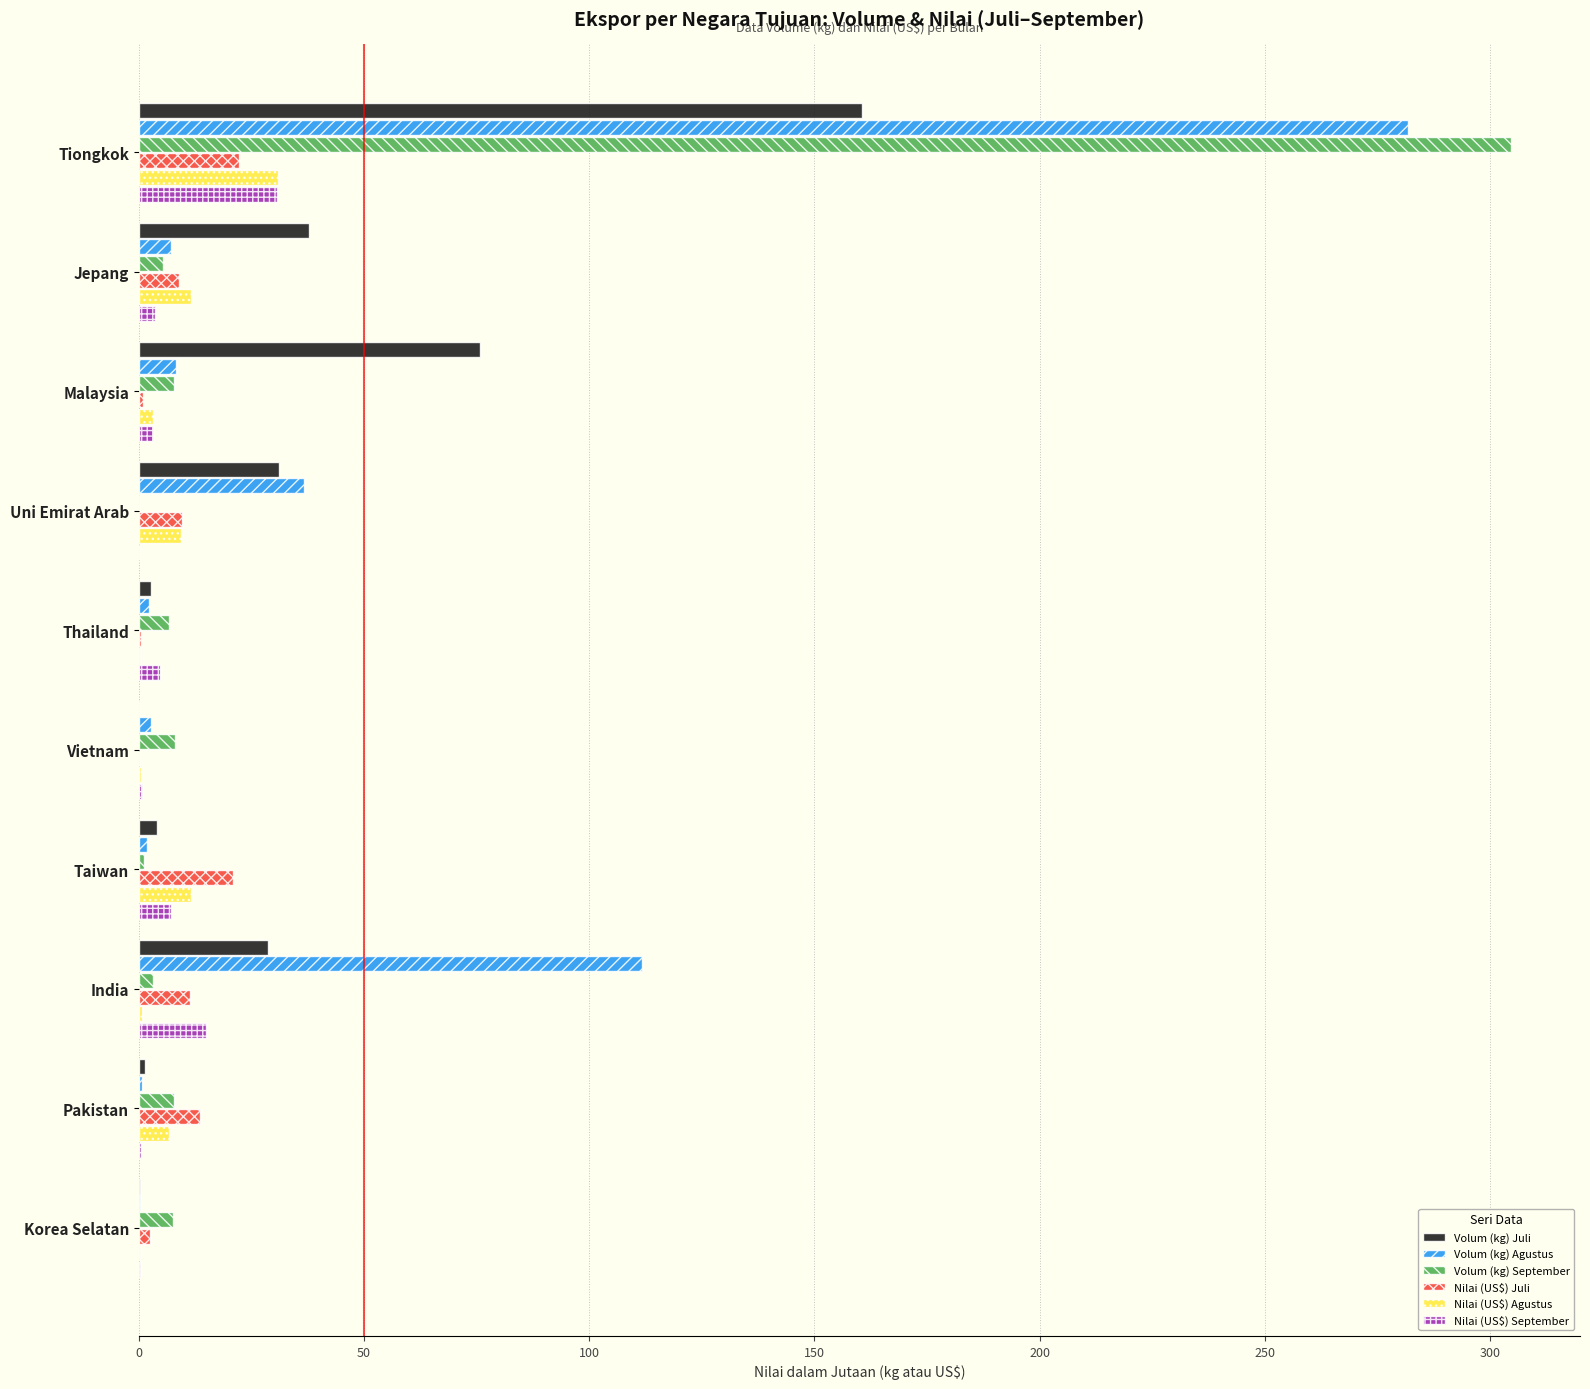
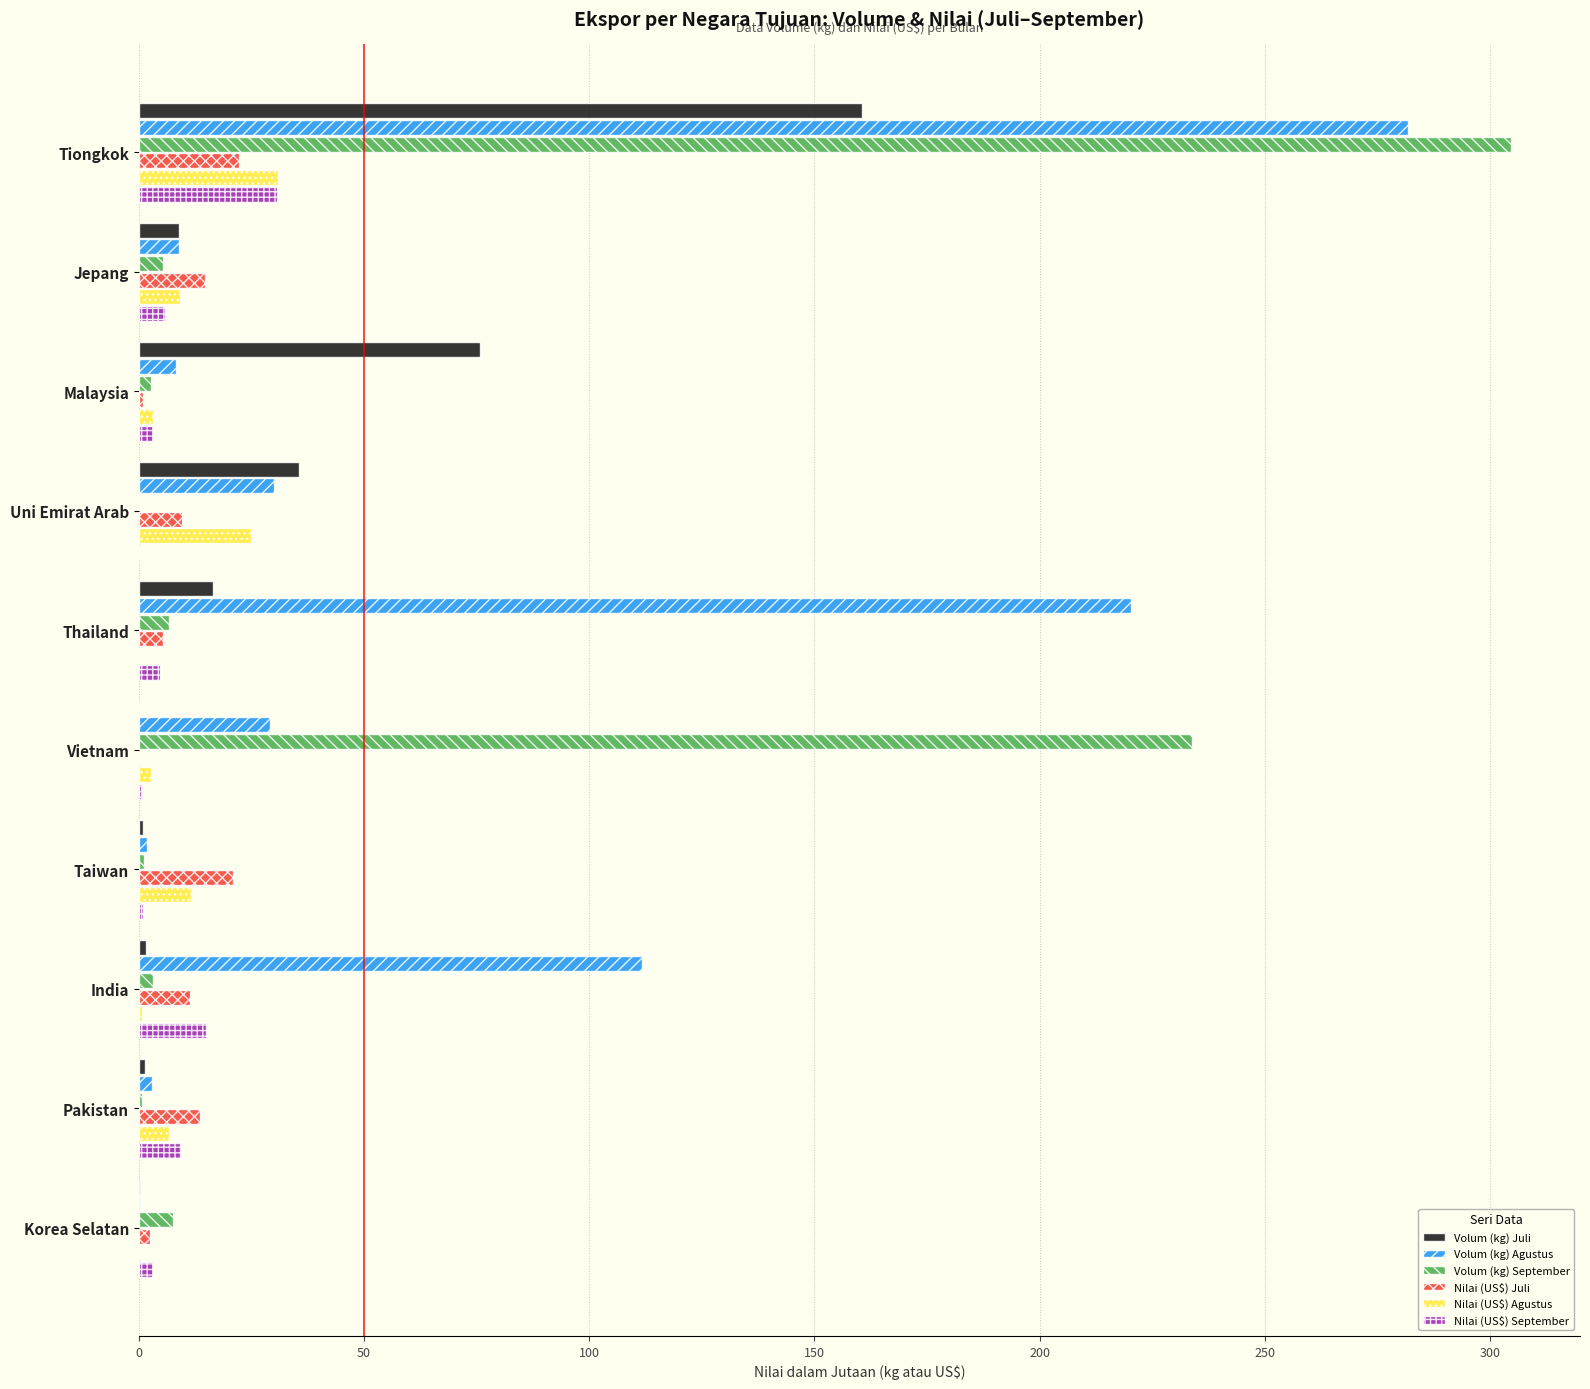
  {
    "Volum (kg) Juli": {
      "Tiongkok": 161,
-     "Jepang": 38,
+     "Jepang": 9,
      "Malaysia": 76,
-     "Uni Emirat Arab": 31,
-     "Thailand": 3,
+     "Uni Emirat Arab": 36,
+     "Thailand": 17,
      "Vietnam": 0,
-     "Taiwan": 4,
-     "India": 29,
+     "Taiwan": 1,
+     "India": 1,
      "Pakistan": 1
    },
    "Volum (kg) Agustus": {
      "Tiongkok": 282,
-     "Jepang": 7,
+     "Jepang": 9,
      "Malaysia": 8,
-     "Uni Emirat Arab": 37,
-     "Thailand": 2,
-     "Vietnam": 3,
+     "Uni Emirat Arab": 30,
+     "Thailand": 220,
+     "Vietnam": 29,
      "Taiwan": 2,
      "India": 112,
-     "Pakistan": 1
+     "Pakistan": 3
    },
    "Volum (kg) September": {
      "Tiongkok": 305,
      "Jepang": 5,
-     "Malaysia": 8,
+     "Malaysia": 3,
      "Thailand": 7,
-     "Vietnam": 8,
+     "Vietnam": 234,
      "Taiwan": 1,
      "India": 3,
-     "Pakistan": 8,
+     "Pakistan": 1,
      "Korea Selatan": 7
    },
    "Nilai (US$) Juli": {
      "Tiongkok": 22,
-     "Jepang": 9,
+     "Jepang": 15,
      "Malaysia": 1,
      "Uni Emirat Arab": 10,
-     "Thailand": 1,
+     "Thailand": 5,
      "Vietnam": 0,
      "Taiwan": 21,
      "India": 11,
      "Pakistan": 14,
      "Korea Selatan": 2
    },
    "Nilai (US$) Agustus": {
      "Tiongkok": 31,
-     "Jepang": 11,
+     "Jepang": 9,
      "Malaysia": 3,
-     "Uni Emirat Arab": 9,
-     "Vietnam": 0,
+     "Uni Emirat Arab": 25,
+     "Vietnam": 3,
      "Taiwan": 12,
      "India": 1,
      "Pakistan": 7
    },
    "Nilai (US$) September": {
      "Tiongkok": 31,
-     "Jepang": 4,
+     "Jepang": 6,
      "Malaysia": 3,
      "Thailand": 5,
      "Vietnam": 1,
-     "Taiwan": 7,
+     "Taiwan": 1,
      "India": 15,
-     "Pakistan": 0,
-     "Korea Selatan": 0
+     "Pakistan": 9,
+     "Korea Selatan": 3
    }
  }
